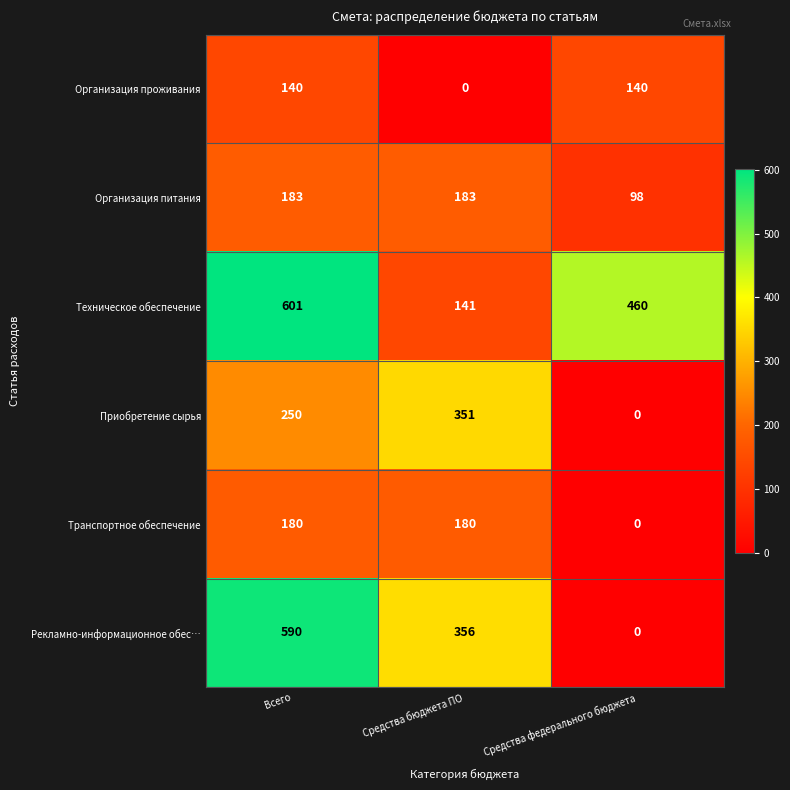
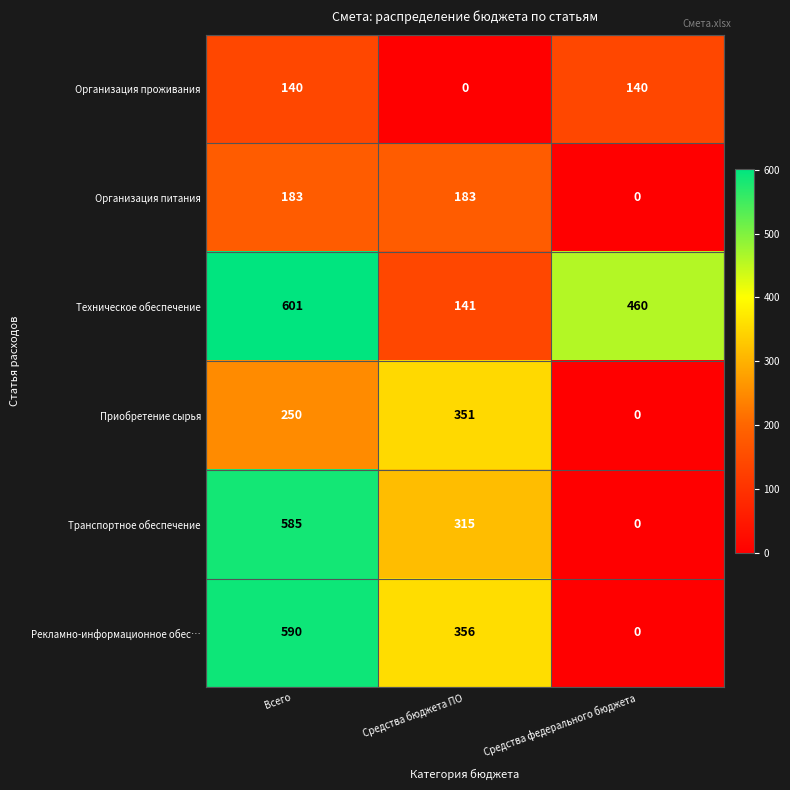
  {
    "Организация проживания": {
      "Всего": 140,
      "Средства бюджета ПО": 0,
      "Средства федерального бюджета": 140
    },
    "Организация питания": {
      "Всего": 183,
      "Средства бюджета ПО": 183,
-     "Средства федерального бюджета": 98
+     "Средства федерального бюджета": 0
    },
    "Техническое обеспечение": {
      "Всего": 601,
      "Средства бюджета ПО": 141,
      "Средства федерального бюджета": 460
    },
    "Приобретение сырья": {
      "Всего": 250,
      "Средства бюджета ПО": 351,
      "Средства федерального бюджета": 0
    },
    "Транспортное обеспечение": {
-     "Всего": 180,
-     "Средства бюджета ПО": 180,
+     "Всего": 585,
+     "Средства бюджета ПО": 315,
      "Средства федерального бюджета": 0
    },
    "Рекламно-информационное обес…": {
      "Всего": 590,
      "Средства бюджета ПО": 356,
      "Средства федерального бюджета": 0
    }
  }
